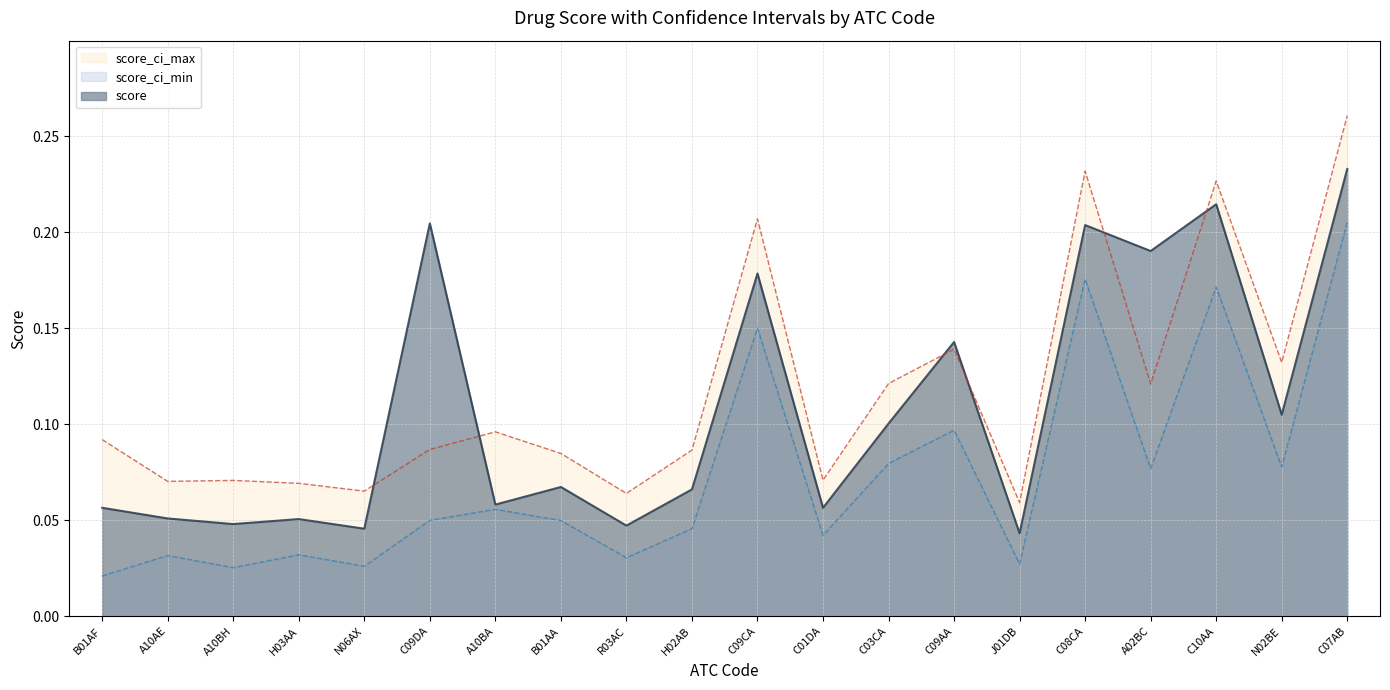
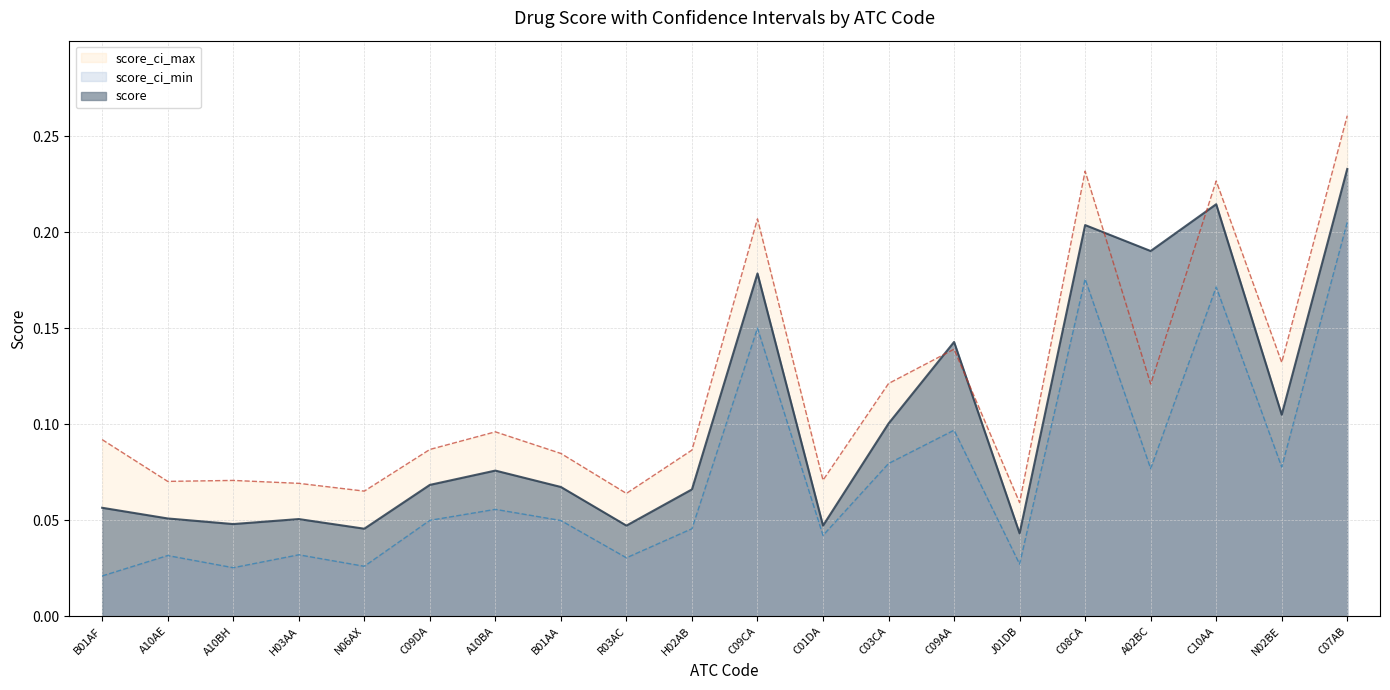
  {
    "score": {
      "B01AF": 0.057,
      "A10AE": 0.051,
      "A10BH": 0.048,
      "H03AA": 0.051,
      "N06AX": 0.046,
-     "C09DA": 0.205,
-     "A10BA": 0.058,
+     "C09DA": 0.068,
+     "A10BA": 0.076,
      "B01AA": 0.067,
      "R03AC": 0.047,
      "H02AB": 0.066,
      "C09CA": 0.179,
-     "C01DA": 0.056,
+     "C01DA": 0.047,
      "C03CA": 0.100,
      "C09AA": 0.143,
      "J01DB": 0.043,
      "C08CA": 0.204,
      "A02BC": 0.190,
      "C10AA": 0.215,
      "N02BE": 0.105,
      "C07AB": 0.233
    }
  }
